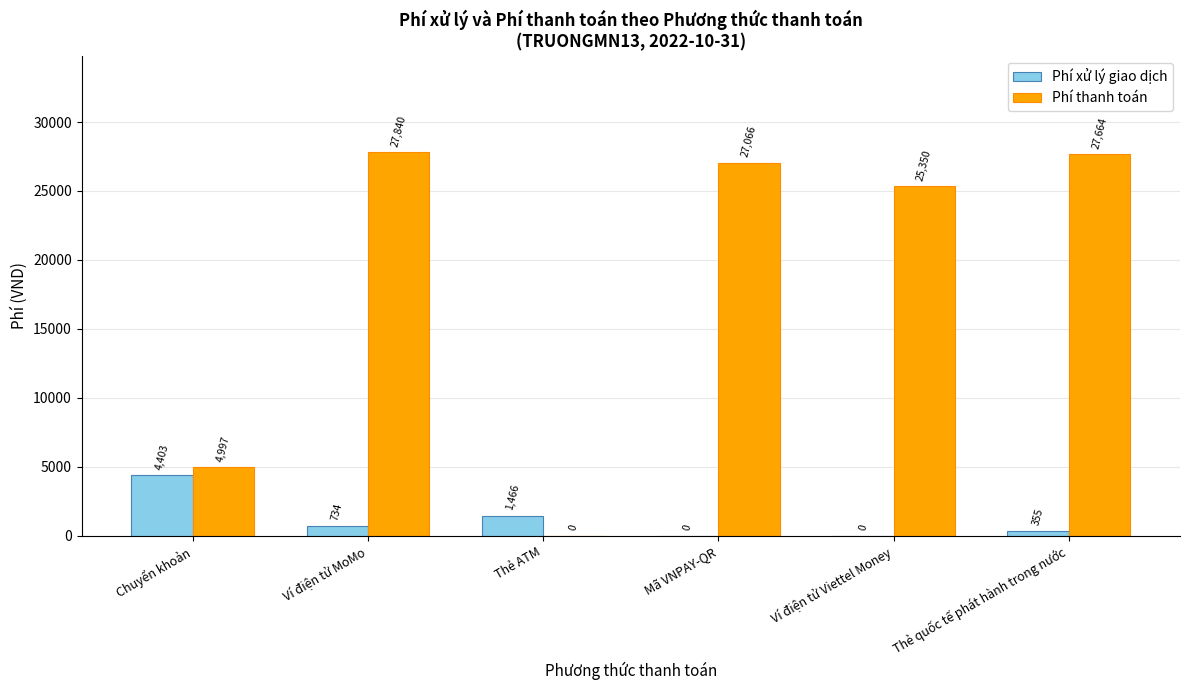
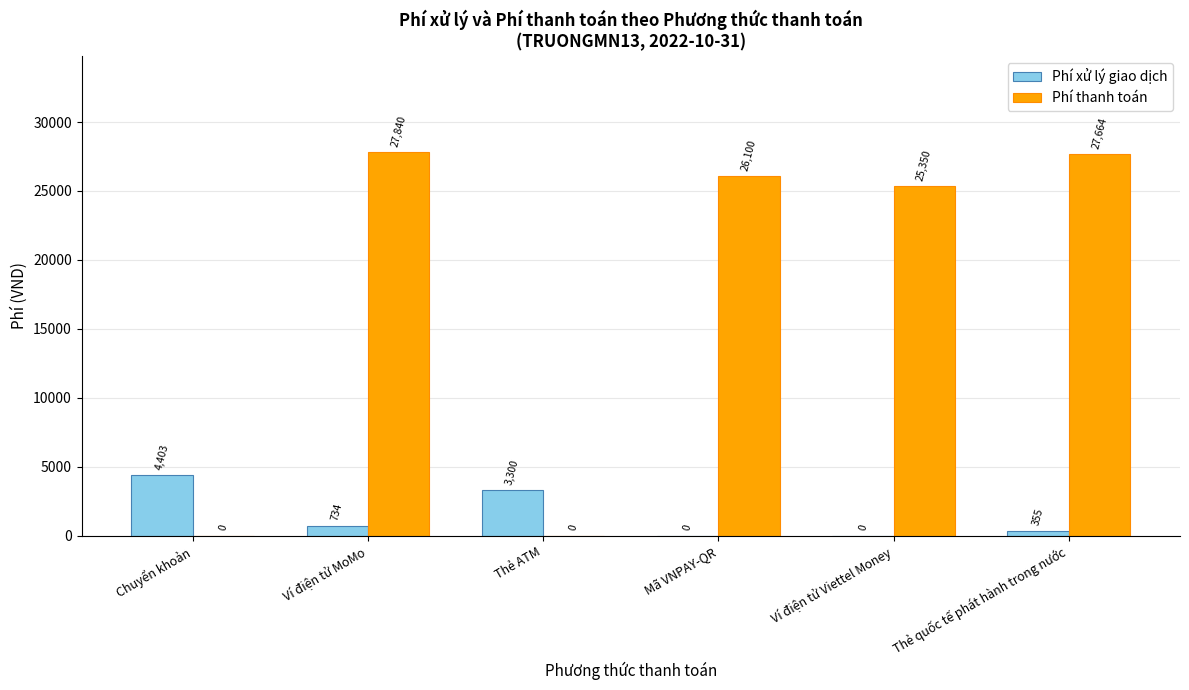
  {
    "Phí xử lý giao dịch": {
      "Chuyển khoản": "4,403",
      "Ví điện tử MoMo": "734",
-     "Thẻ ATM": "1,466",
+     "Thẻ ATM": "3,300",
      "Mã VNPAY-QR": "0",
      "Ví điện tử Viettel Money": "0",
      "Thẻ quốc tế phát hành trong nước": "355"
    },
    "Phí thanh toán": {
-     "Chuyển khoản": "4,997",
+     "Chuyển khoản": "0",
      "Ví điện tử MoMo": "27,840",
      "Thẻ ATM": "0",
-     "Mã VNPAY-QR": "27,066",
+     "Mã VNPAY-QR": "26,100",
      "Ví điện tử Viettel Money": "25,350",
      "Thẻ quốc tế phát hành trong nước": "27,664"
    }
  }
